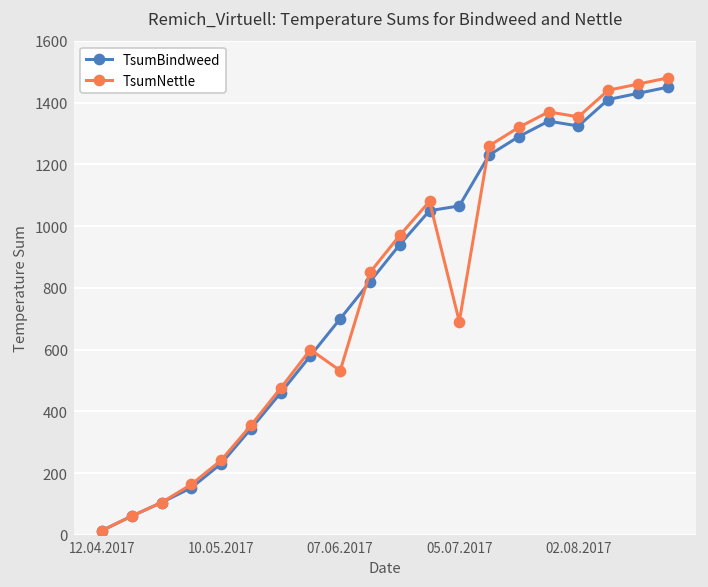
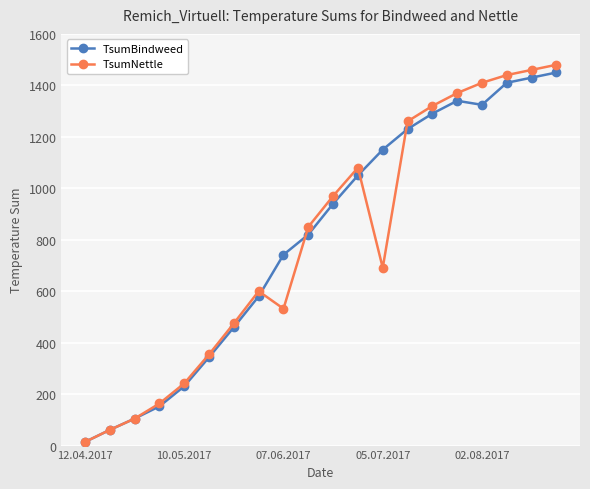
  {
    "TsumBindweed": {
      "10.05.2017": 230,
-     "07.06.2017": 700,
-     "05.07.2017": 1070,
+     "07.06.2017": 740,
+     "05.07.2017": 1150,
      "02.08.2017": 1320
    },
    "TsumNettle": {
      "10.05.2017": 240,
      "07.06.2017": 530,
      "05.07.2017": 690,
-     "02.08.2017": 1350
+     "02.08.2017": 1410
    }
  }
